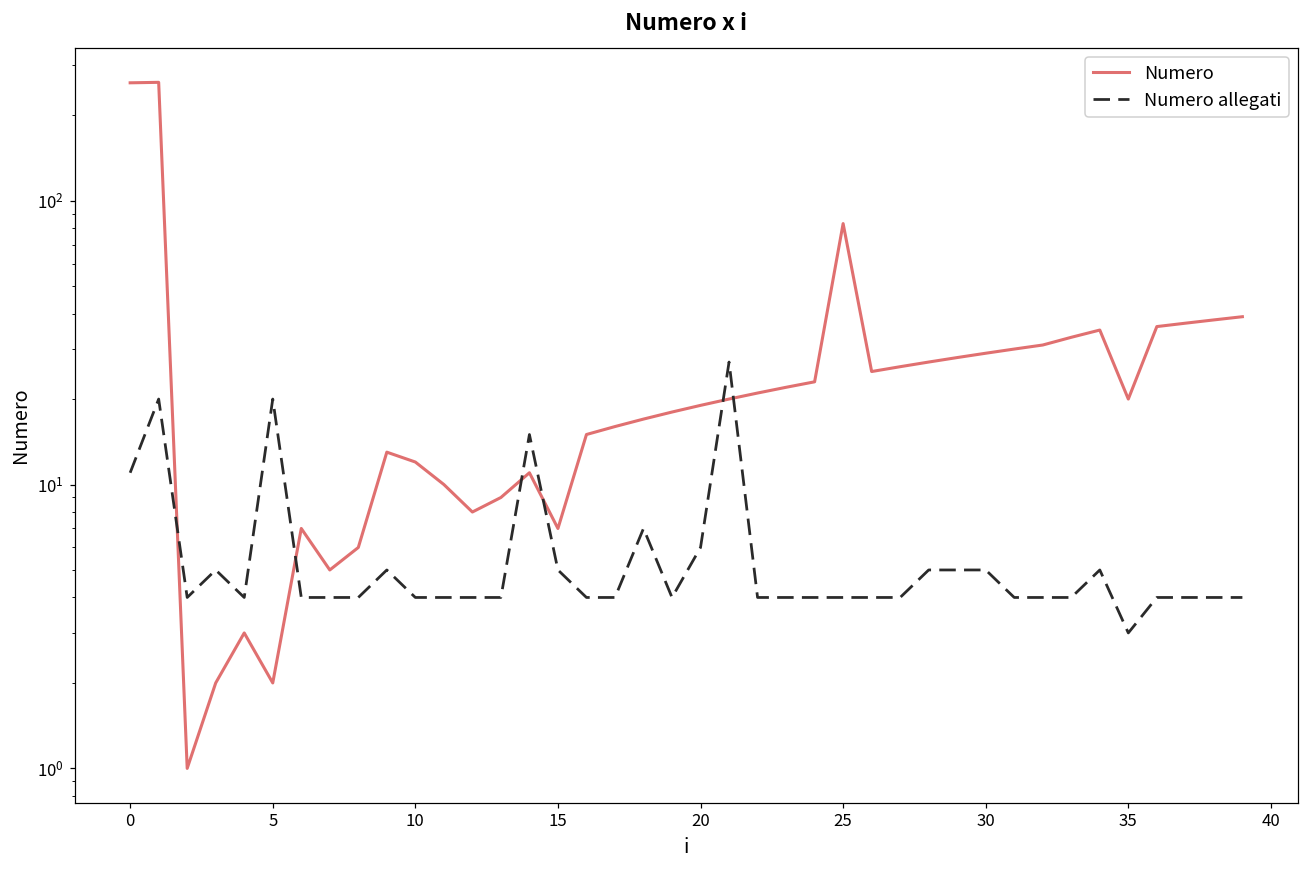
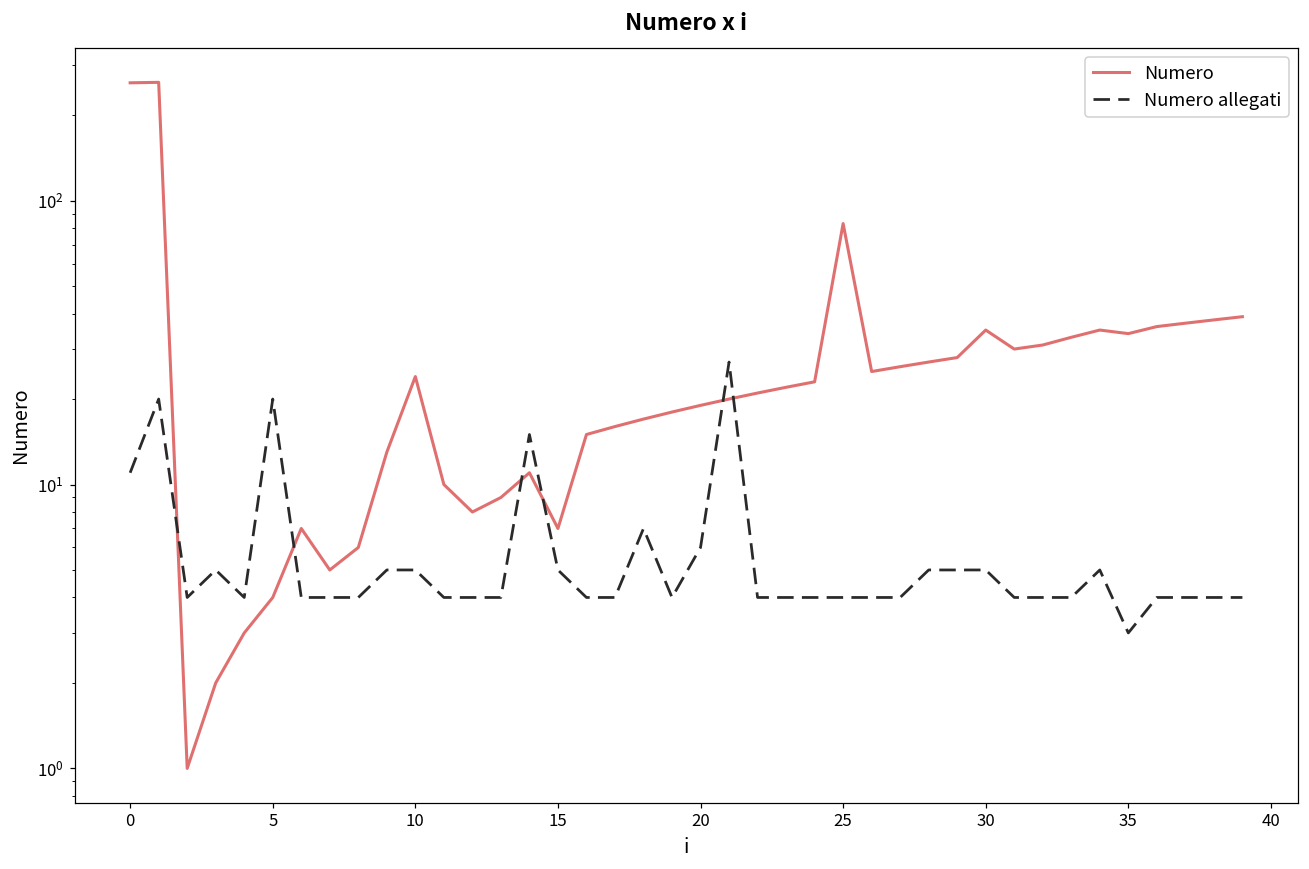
  {
    "Numero": {
      "0": 260,
-     "5": 2,
-     "10": 12,
+     "5": 4,
+     "10": 24,
      "15": 7,
      "20": 19,
      "25": 83,
-     "30": 29,
-     "35": 20
+     "30": 35,
+     "35": 34
    },
    "Numero allegati": {
      "0": 11,
      "5": 20,
-     "10": 4,
+     "10": 5,
      "15": 5,
      "20": 6,
      "25": 4,
      "30": 5,
      "35": 3
    }
  }
